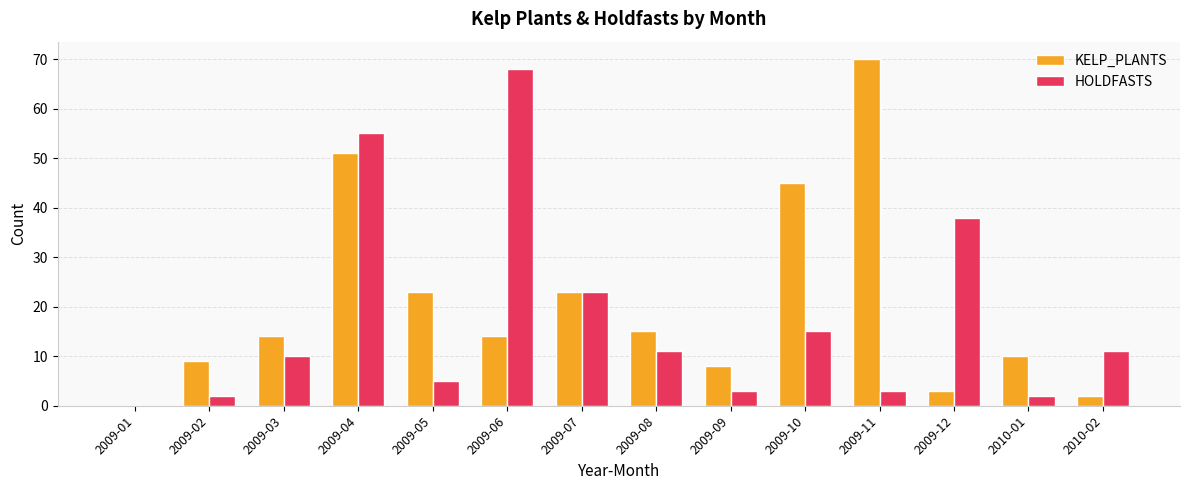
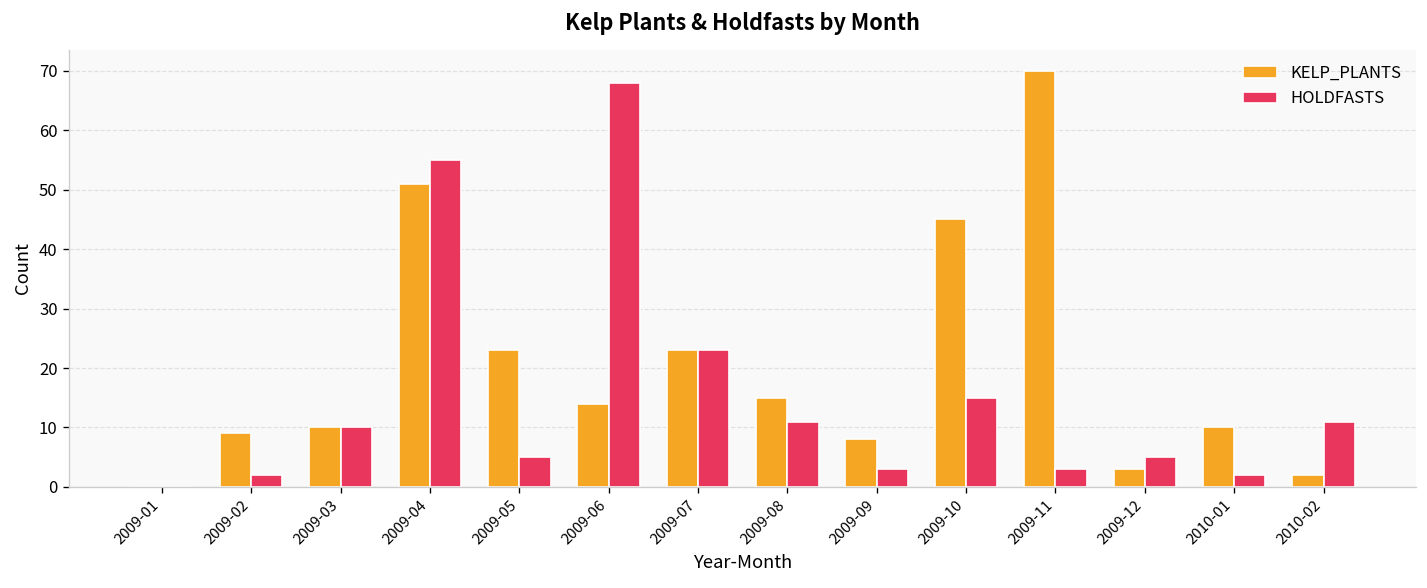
  {
    "KELP_PLANTS": {
      "2009-01": 0,
      "2009-02": 9,
-     "2009-03": 14,
+     "2009-03": 10,
      "2009-04": 51,
      "2009-05": 23,
      "2009-06": 14,
      "2009-07": 23,
      "2009-08": 15,
      "2009-09": 8,
      "2009-10": 45,
      "2009-11": 70,
      "2009-12": 3,
      "2010-01": 10,
      "2010-02": 2
    },
    "HOLDFASTS": {
      "2009-01": 0,
      "2009-02": 2,
      "2009-03": 10,
      "2009-04": 55,
      "2009-05": 5,
      "2009-06": 68,
      "2009-07": 23,
      "2009-08": 11,
      "2009-09": 3,
      "2009-10": 15,
      "2009-11": 3,
-     "2009-12": 38,
+     "2009-12": 5,
      "2010-01": 2,
      "2010-02": 11
    }
  }
